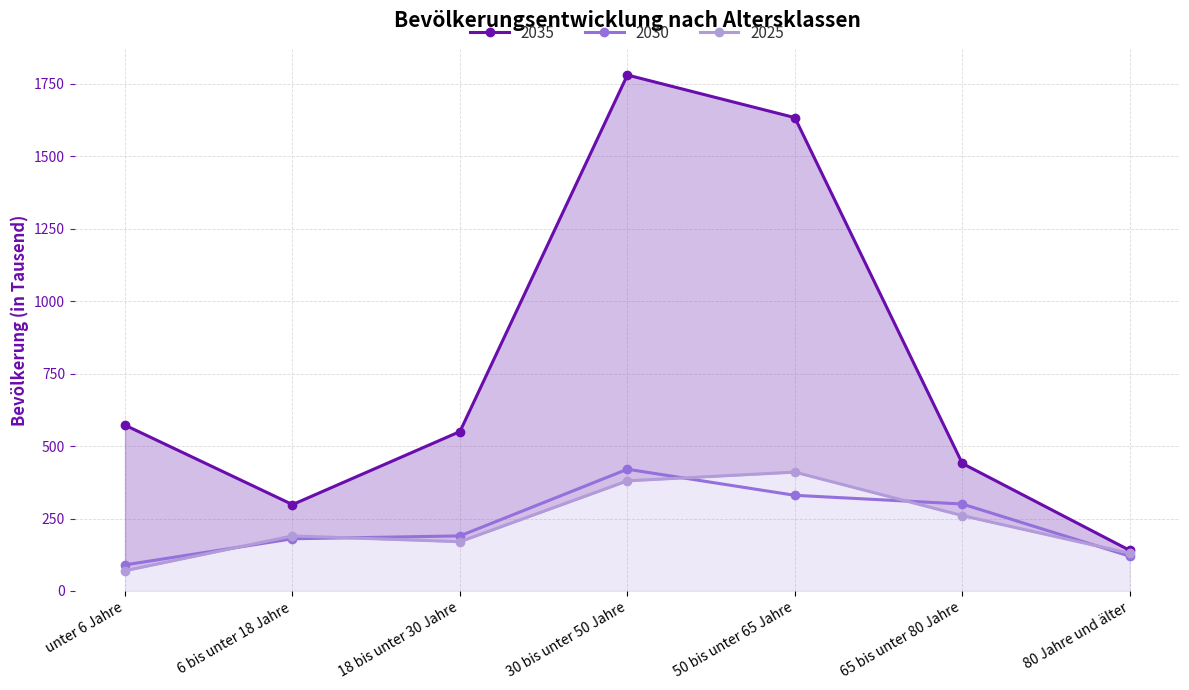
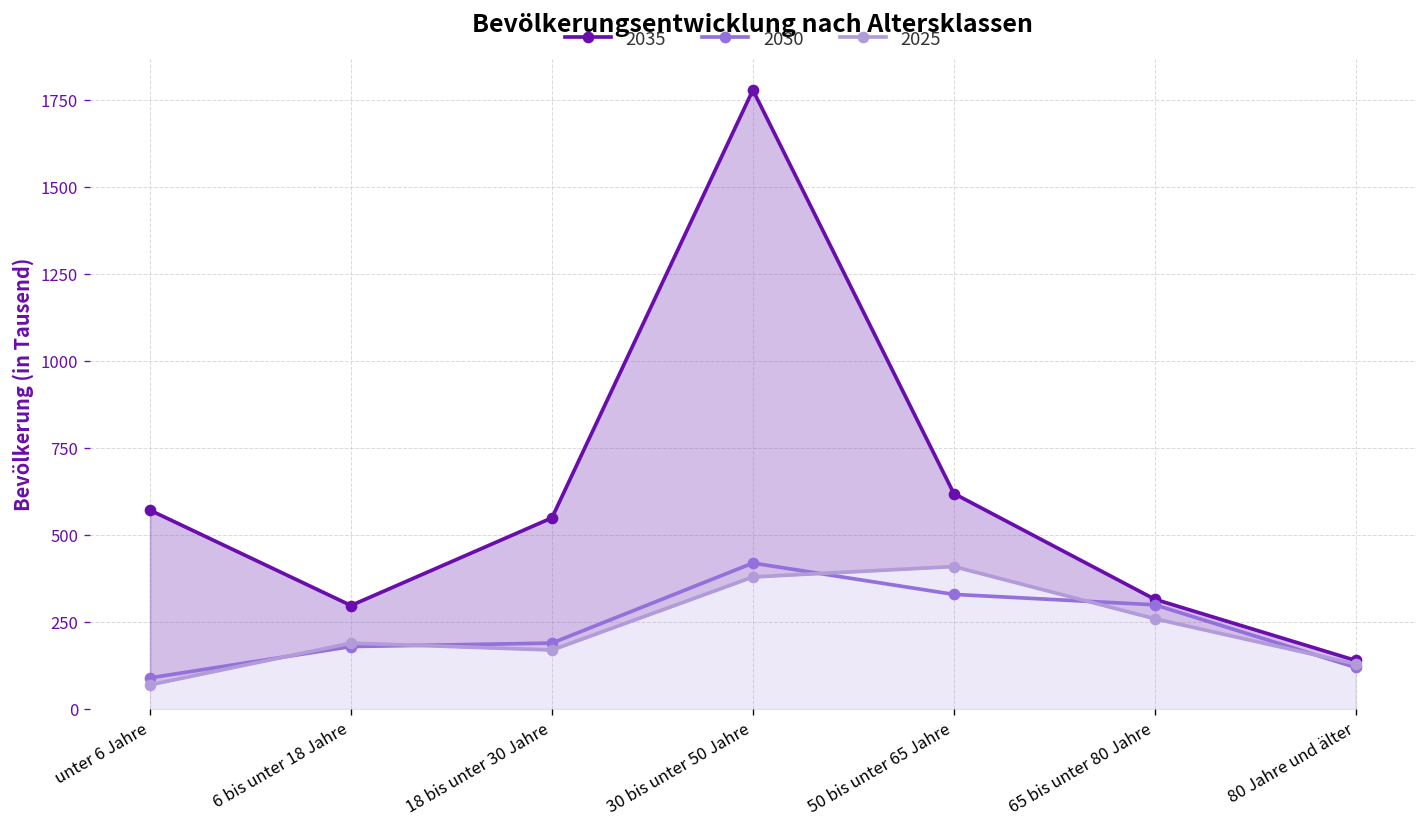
  {
    "2035": {
      "unter 6 Jahre": 570,
      "6 bis unter 18 Jahre": 300,
      "18 bis unter 30 Jahre": 550,
      "30 bis unter 50 Jahre": 1780,
-     "50 bis unter 65 Jahre": 1630,
-     "65 bis unter 80 Jahre": 440,
+     "50 bis unter 65 Jahre": 620,
+     "65 bis unter 80 Jahre": 320,
      "80 Jahre und älter": 140
    }
  }
